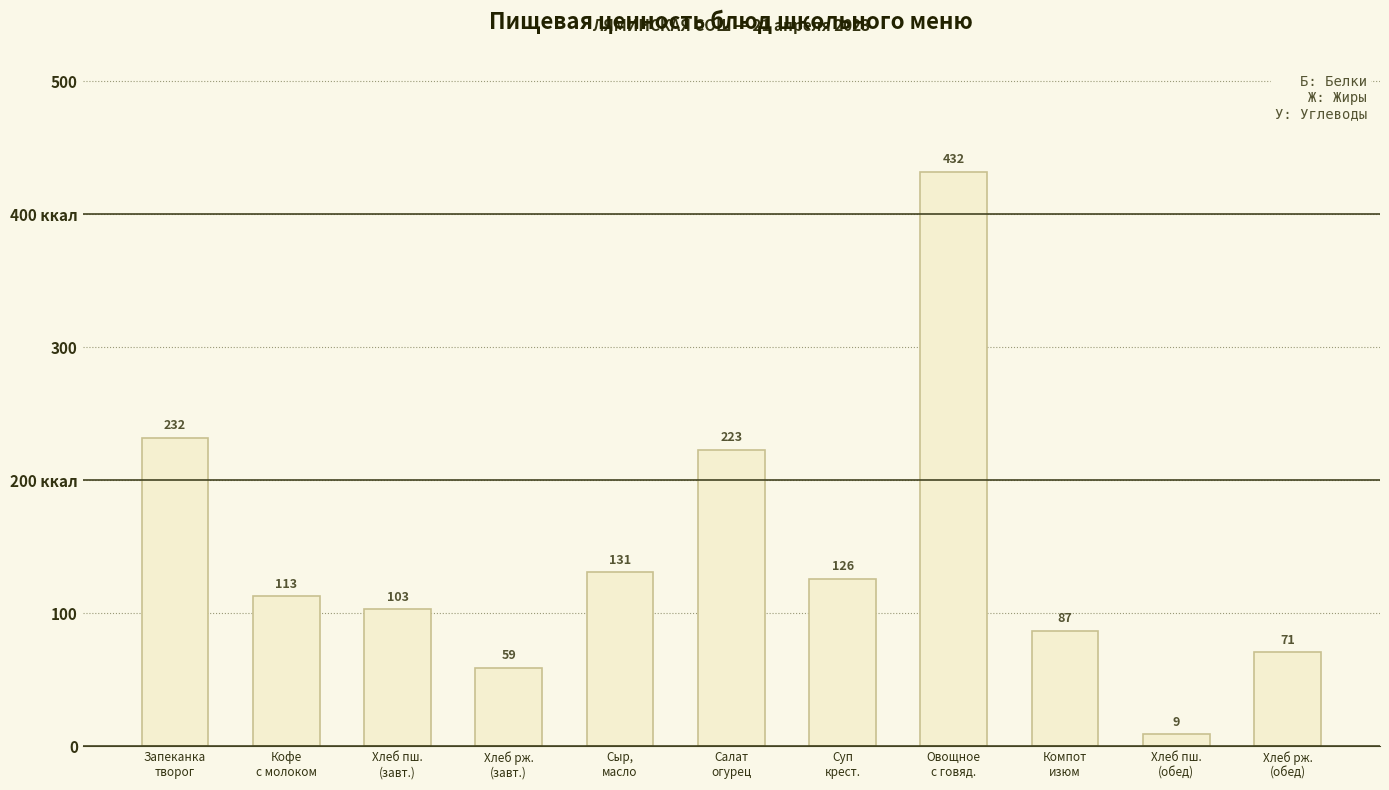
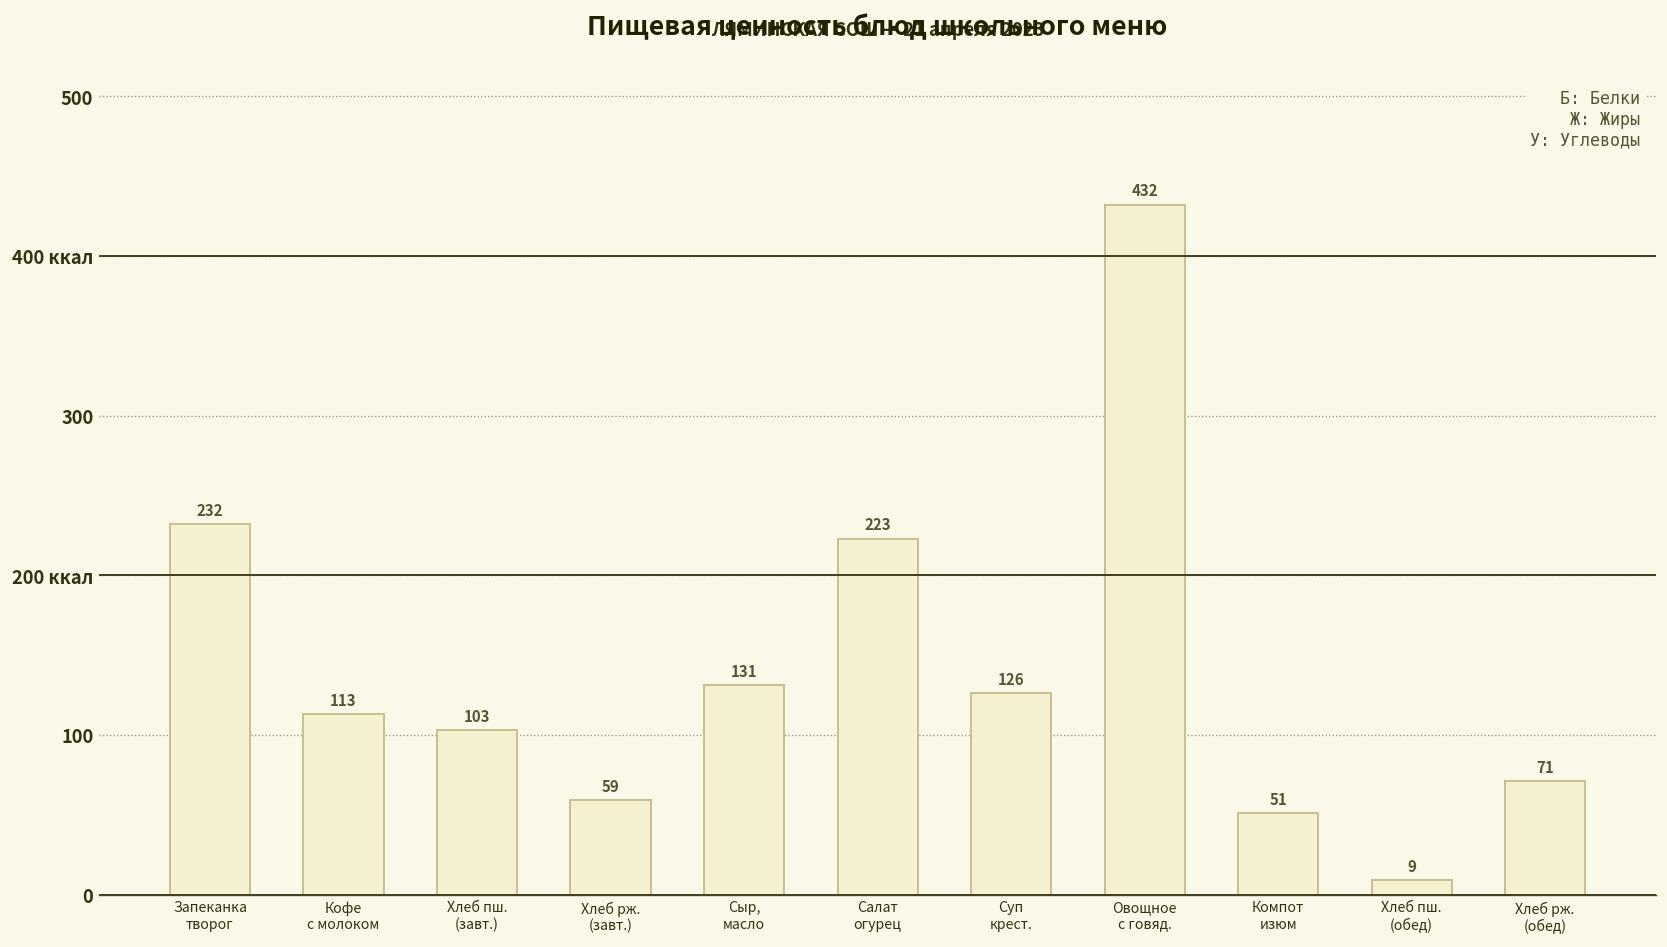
  {
    "Запеканка творог": 232,
    "Кофе с молоком": 113,
    "Хлеб пш. (завт.)": 103,
    "Хлеб рж. (завт.)": 59,
    "Сыр, масло": 131,
    "Салат огурец": 223,
    "Суп крест.": 126,
    "Овощное с говяд.": 432,
-   "Компот изюм": 87,
+   "Компот изюм": 51,
    "Хлеб пш. (обед)": 9,
    "Хлеб рж. (обед)": 71
  }
